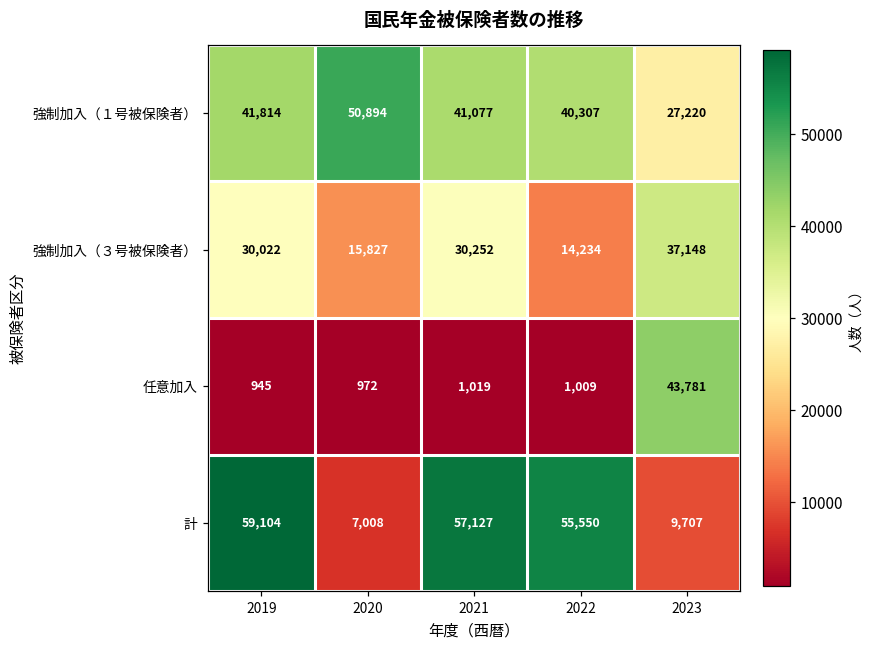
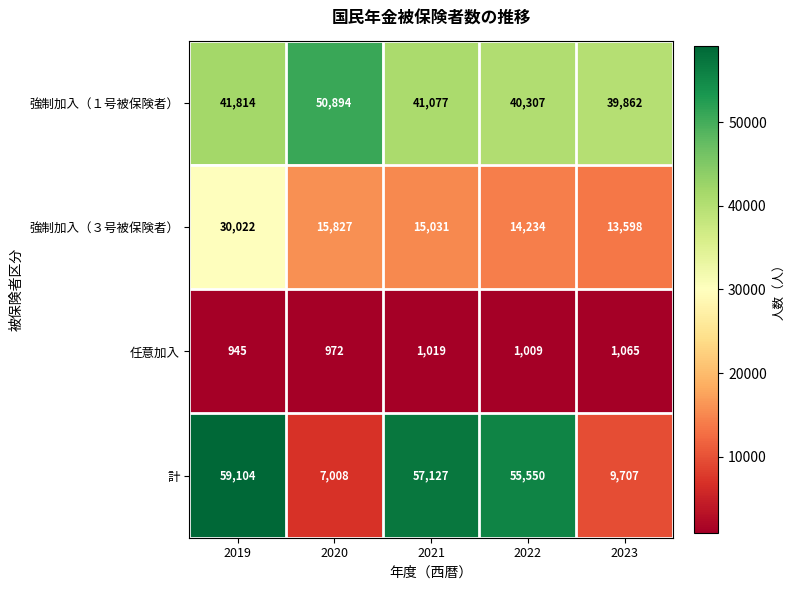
  {
    "強制加入（１号被保険者）": {
      "2019": "41,814",
      "2020": "50,894",
      "2021": "41,077",
      "2022": "40,307",
-     "2023": "27,220"
+     "2023": "39,862"
    },
    "強制加入（３号被保険者）": {
      "2019": "30,022",
      "2020": "15,827",
-     "2021": "30,252",
+     "2021": "15,031",
      "2022": "14,234",
-     "2023": "37,148"
+     "2023": "13,598"
    },
    "任意加入": {
      "2019": "945",
      "2020": "972",
      "2021": "1,019",
      "2022": "1,009",
-     "2023": "43,781"
+     "2023": "1,065"
    },
    "計": {
      "2019": "59,104",
      "2020": "7,008",
      "2021": "57,127",
      "2022": "55,550",
      "2023": "9,707"
    }
  }
